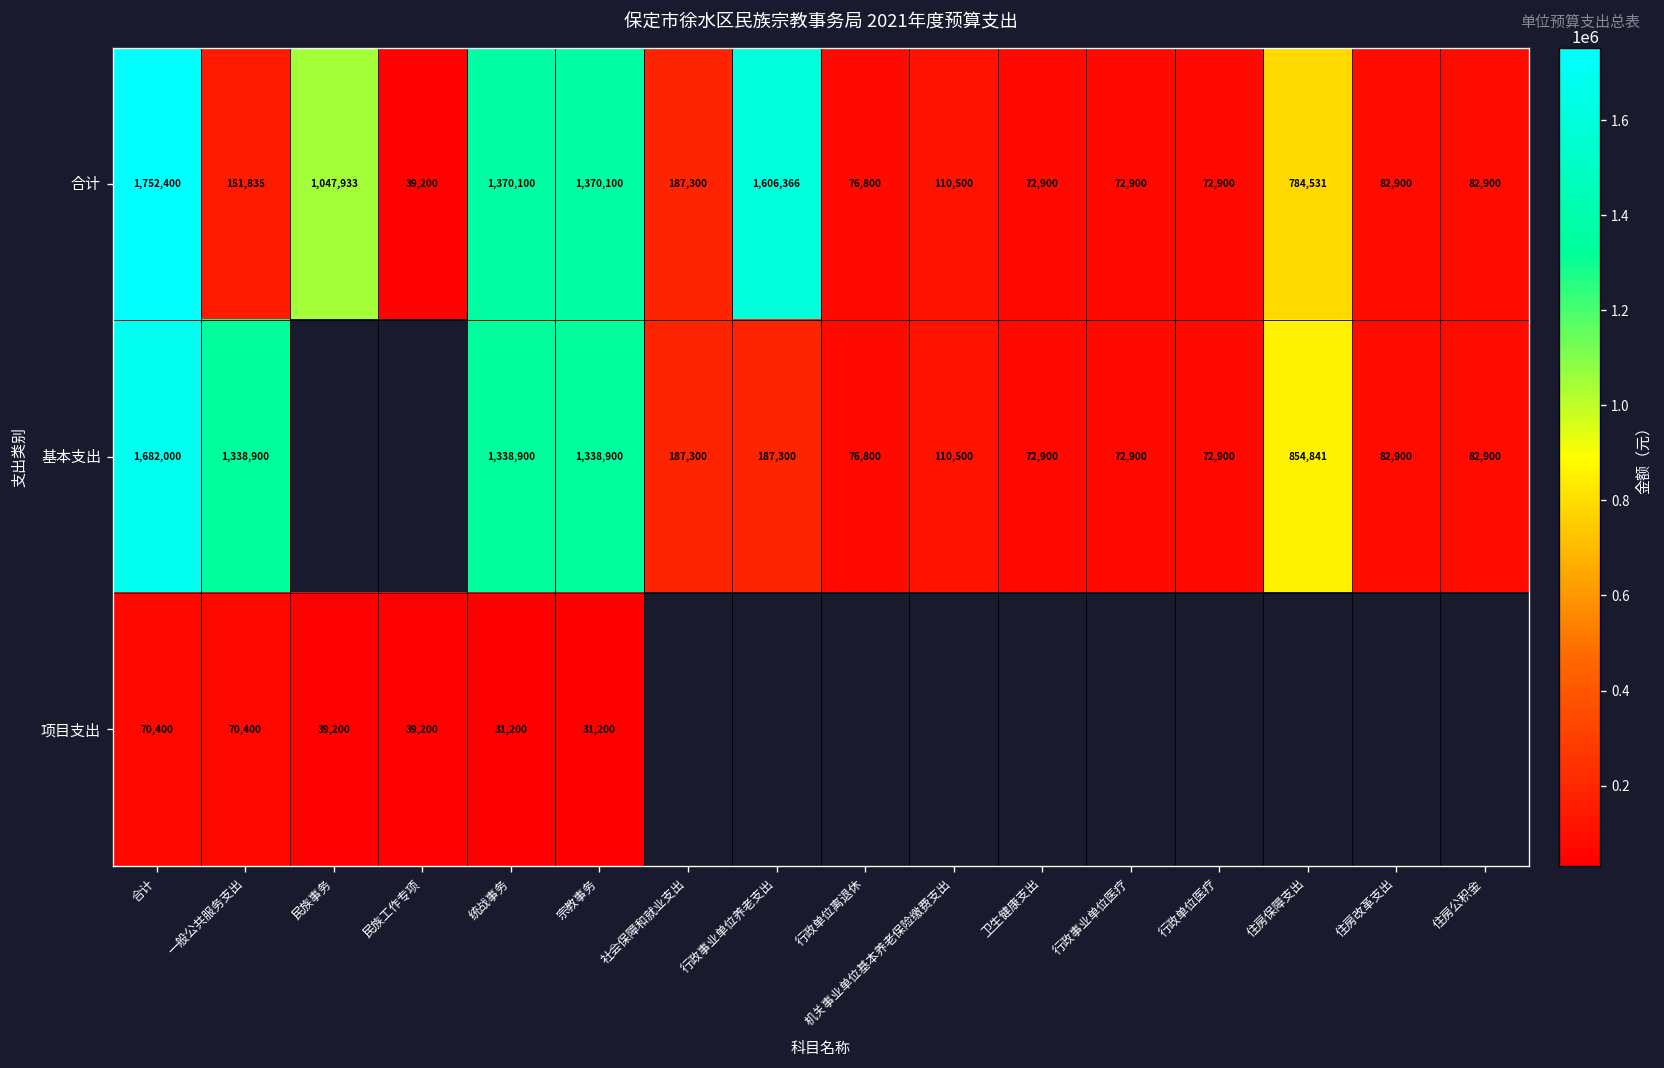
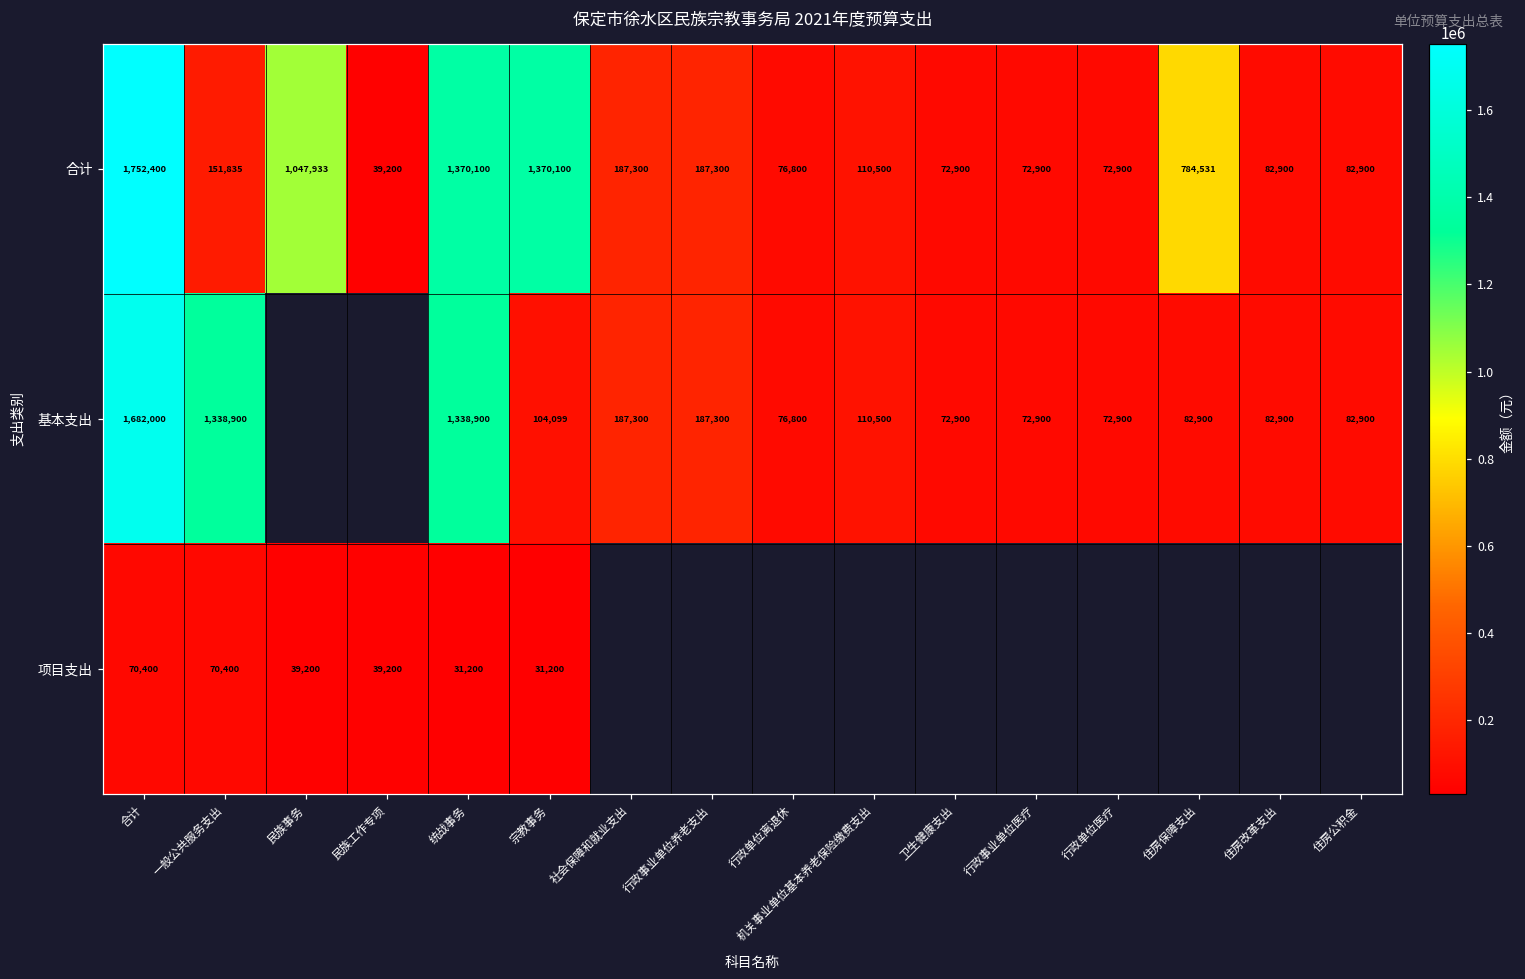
  {
    "合计": {
      "合计": "1,752,400",
      "一般公共服务支出": "151,835",
      "民族事务": "1,047,933",
      "民族工作专项": "39,200",
      "统战事务": "1,370,100",
      "宗教事务": "1,370,100",
      "社会保障和就业支出": "187,300",
-     "行政事业单位养老支出": "1,606,366",
+     "行政事业单位养老支出": "187,300",
      "行政单位离退休": "76,800",
      "机关事业单位基本养老保险缴费支出": "110,500",
      "卫生健康支出": "72,900",
      "行政事业单位医疗": "72,900",
      "行政单位医疗": "72,900",
      "住房保障支出": "784,531",
      "住房改革支出": "82,900",
      "住房公积金": "82,900"
    },
    "基本支出": {
      "合计": "1,682,000",
      "一般公共服务支出": "1,338,900",
      "统战事务": "1,338,900",
-     "宗教事务": "1,338,900",
+     "宗教事务": "104,099",
      "社会保障和就业支出": "187,300",
      "行政事业单位养老支出": "187,300",
      "行政单位离退休": "76,800",
      "机关事业单位基本养老保险缴费支出": "110,500",
      "卫生健康支出": "72,900",
      "行政事业单位医疗": "72,900",
      "行政单位医疗": "72,900",
-     "住房保障支出": "854,841",
+     "住房保障支出": "82,900",
      "住房改革支出": "82,900",
      "住房公积金": "82,900"
    },
    "项目支出": {
      "合计": "70,400",
      "一般公共服务支出": "70,400",
      "民族事务": "39,200",
      "民族工作专项": "39,200",
      "统战事务": "31,200",
      "宗教事务": "31,200"
    }
  }
